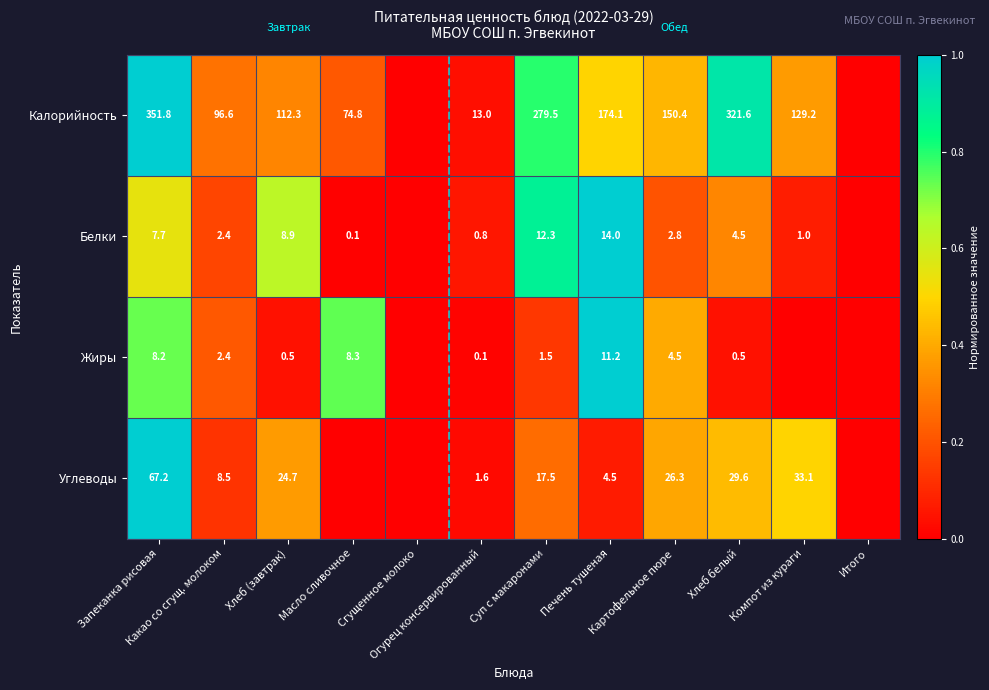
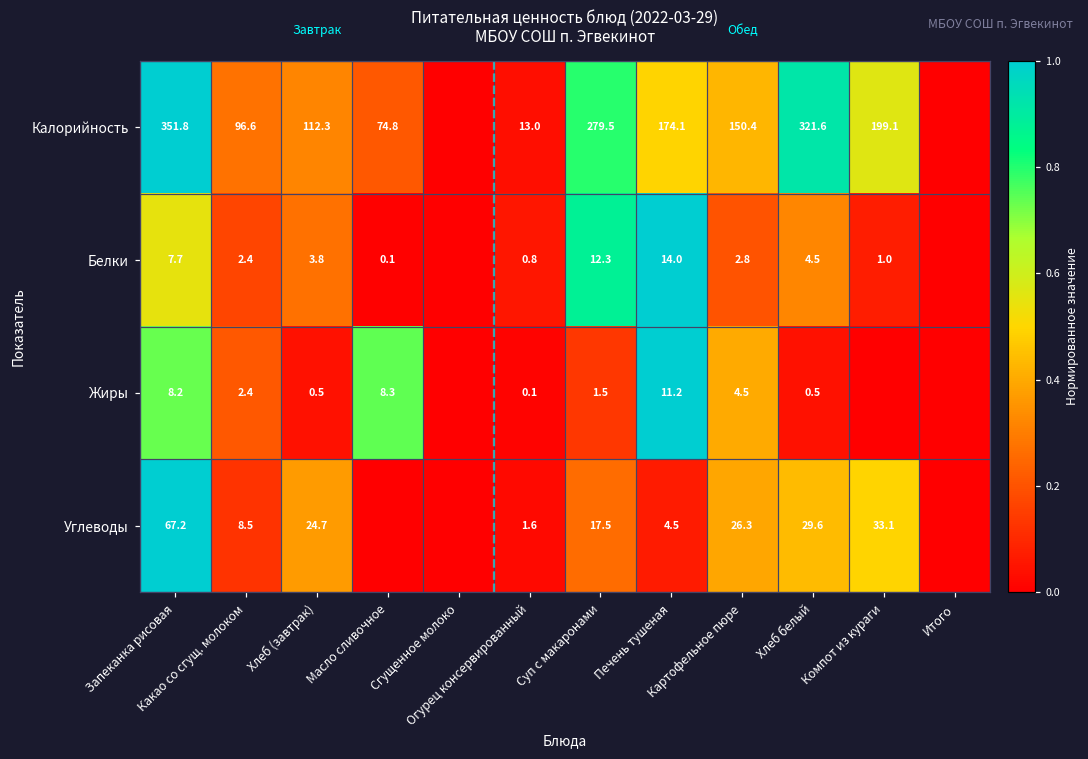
  {
    "Калорийность": {
      "Запеканка рисовая": 351.8,
      "Какао со сгущ. молоком": 96.6,
      "Хлеб (завтрак)": 112.3,
      "Масло сливочное": 74.8,
      "Огурец консервированный": 13.0,
      "Суп с макаронами": 279.5,
      "Печень тушеная": 174.1,
      "Картофельное пюре": 150.4,
      "Хлеб белый": 321.6,
-     "Компот из кураги": 129.2
+     "Компот из кураги": 199.1
    },
    "Белки": {
      "Запеканка рисовая": 7.7,
      "Какао со сгущ. молоком": 2.4,
-     "Хлеб (завтрак)": 8.9,
+     "Хлеб (завтрак)": 3.8,
      "Масло сливочное": 0.1,
      "Огурец консервированный": 0.8,
      "Суп с макаронами": 12.3,
      "Печень тушеная": 14.0,
      "Картофельное пюре": 2.8,
      "Хлеб белый": 4.5,
      "Компот из кураги": 1.0
    },
    "Жиры": {
      "Запеканка рисовая": 8.2,
      "Какао со сгущ. молоком": 2.4,
      "Хлеб (завтрак)": 0.5,
      "Масло сливочное": 8.3,
      "Огурец консервированный": 0.1,
      "Суп с макаронами": 1.5,
      "Печень тушеная": 11.2,
      "Картофельное пюре": 4.5,
      "Хлеб белый": 0.5
    },
    "Углеводы": {
      "Запеканка рисовая": 67.2,
      "Какао со сгущ. молоком": 8.5,
      "Хлеб (завтрак)": 24.7,
      "Огурец консервированный": 1.6,
      "Суп с макаронами": 17.5,
      "Печень тушеная": 4.5,
      "Картофельное пюре": 26.3,
      "Хлеб белый": 29.6,
      "Компот из кураги": 33.1
    }
  }
